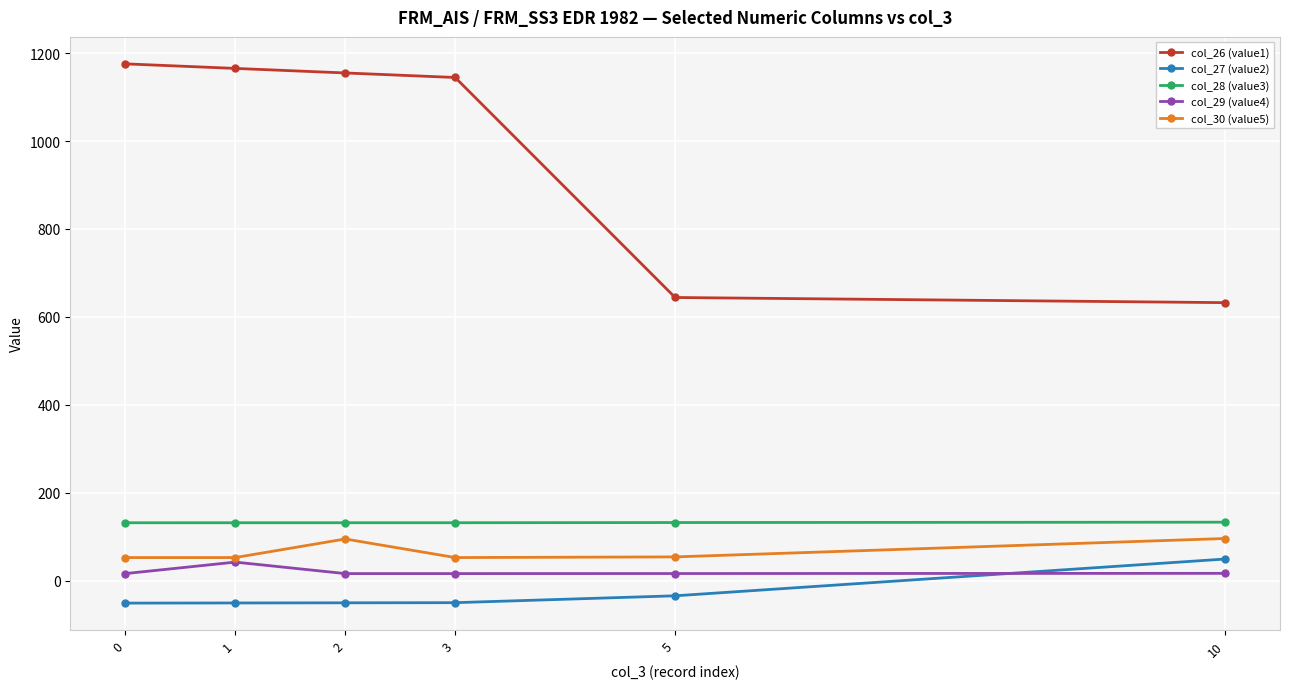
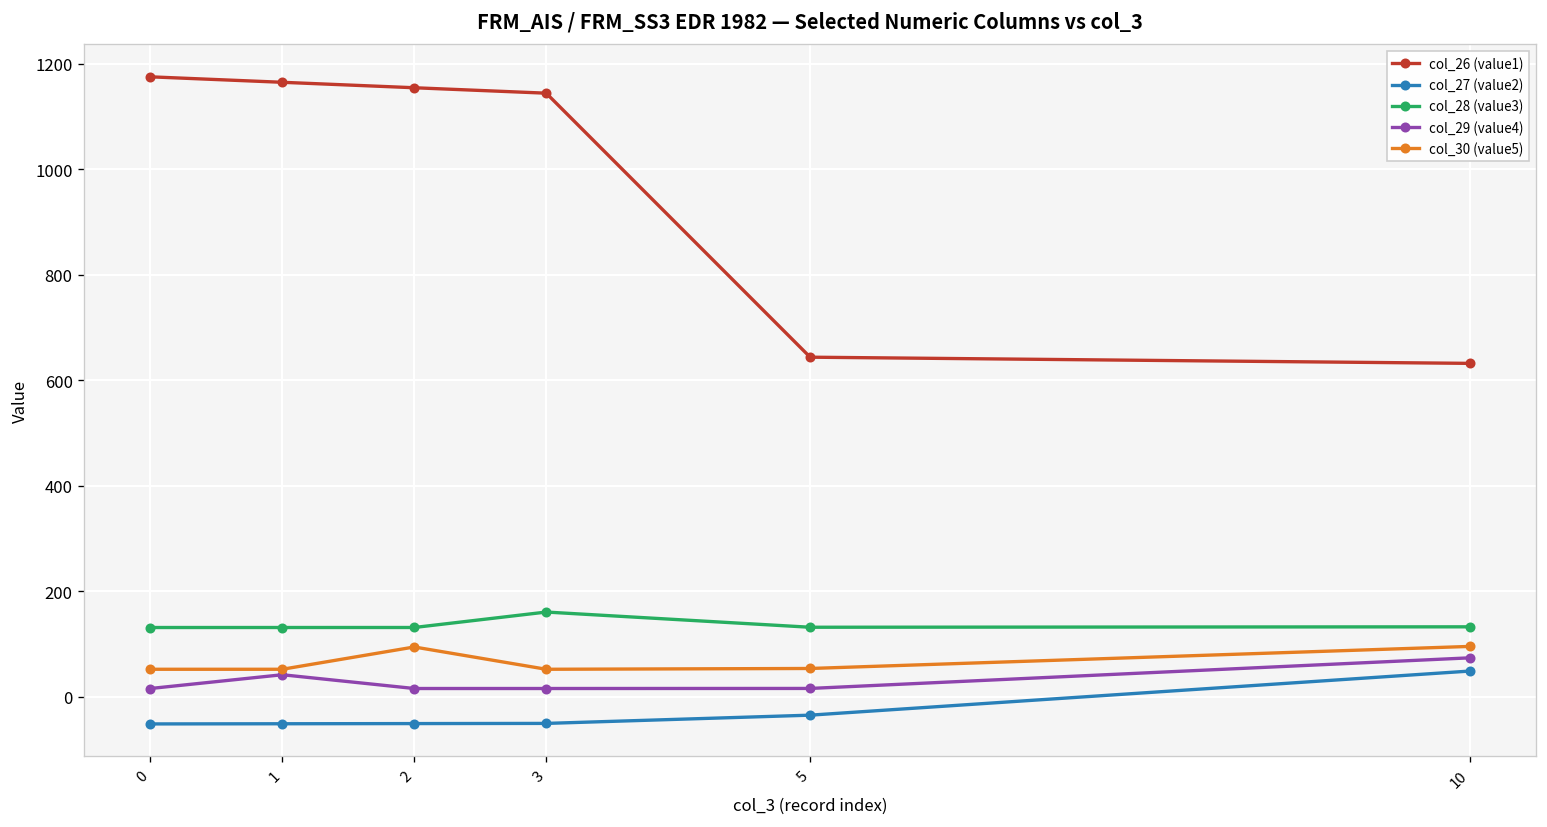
  {
    "col_26 (value1)": {
      "0": 1180,
      "1": 1170,
      "2": 1150,
      "3": 1140,
      "5": 640,
      "10": 630
    },
    "col_27 (value2)": {
      "0": -50,
      "1": -50,
      "2": -50,
      "3": -50,
      "5": -30,
      "10": 50
    },
    "col_28 (value3)": {
      "0": 130,
      "1": 130,
      "2": 130,
-     "3": 130,
+     "3": 160,
      "5": 130,
      "10": 130
    },
    "col_29 (value4)": {
      "0": 20,
      "1": 40,
      "2": 20,
      "3": 20,
      "5": 20,
-     "10": 20
+     "10": 70
    },
    "col_30 (value5)": {
      "0": 50,
      "1": 50,
      "2": 90,
      "3": 50,
      "5": 50,
      "10": 100
    }
  }
